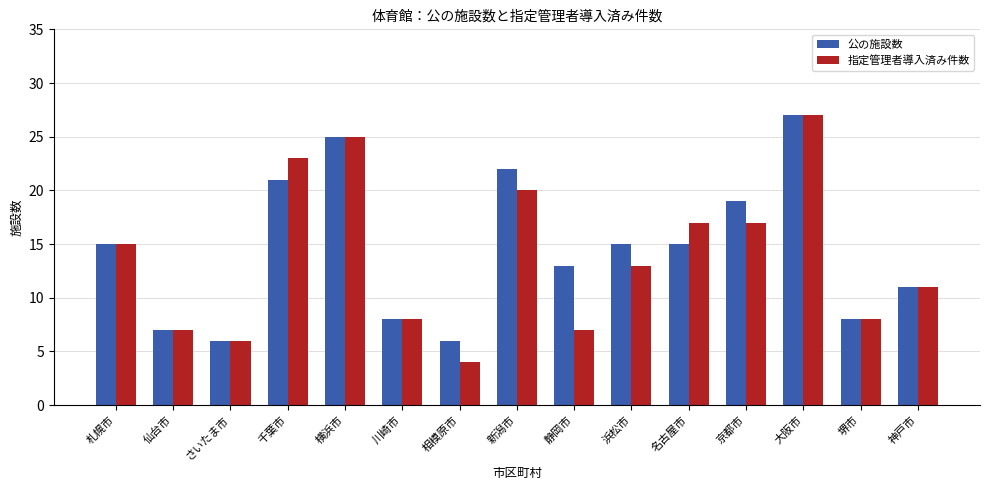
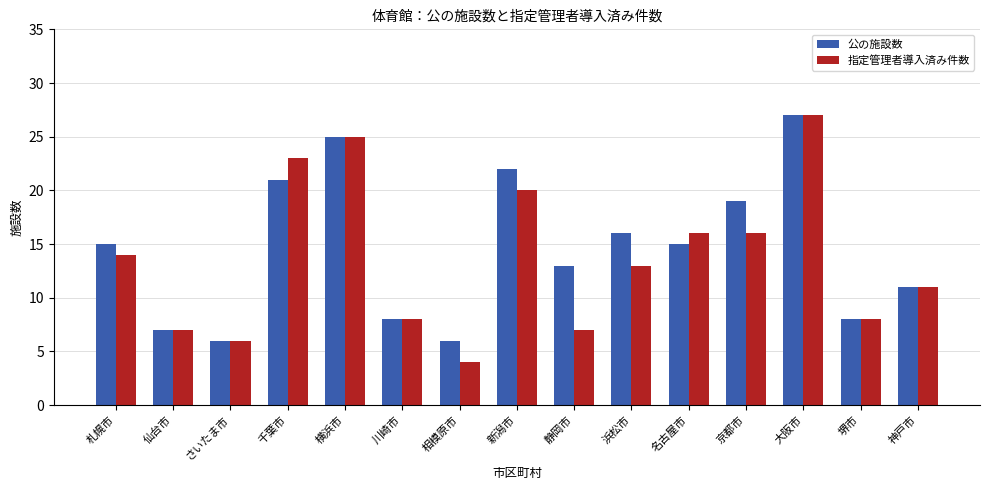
  {
    "公の施設数": {
      "札幌市": 15,
      "仙台市": 7,
      "さいたま市": 6,
      "千葉市": 21,
      "横浜市": 25,
      "川崎市": 8,
      "相模原市": 6,
      "新潟市": 22,
      "静岡市": 13,
-     "浜松市": 15,
+     "浜松市": 16,
      "名古屋市": 15,
      "京都市": 19,
      "大阪市": 27,
      "堺市": 8,
      "神戸市": 11
    },
    "指定管理者導入済み件数": {
-     "札幌市": 15,
+     "札幌市": 14,
      "仙台市": 7,
      "さいたま市": 6,
      "千葉市": 23,
      "横浜市": 25,
      "川崎市": 8,
      "相模原市": 4,
      "新潟市": 20,
      "静岡市": 7,
      "浜松市": 13,
-     "名古屋市": 17,
-     "京都市": 17,
+     "名古屋市": 16,
+     "京都市": 16,
      "大阪市": 27,
      "堺市": 8,
      "神戸市": 11
    }
  }
